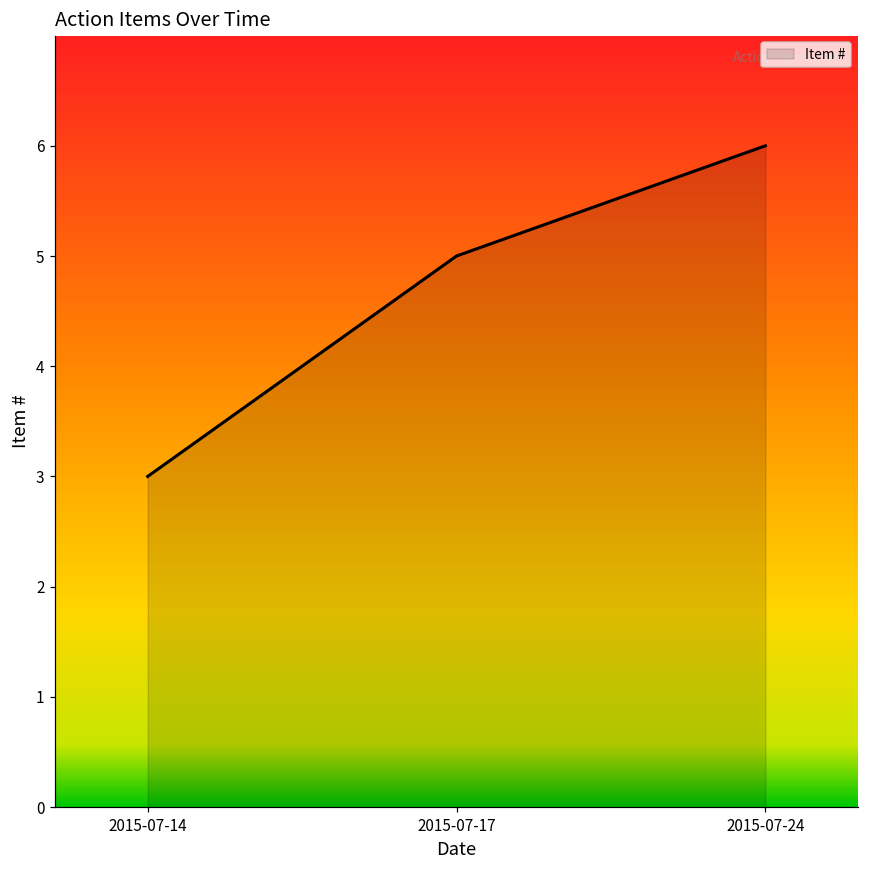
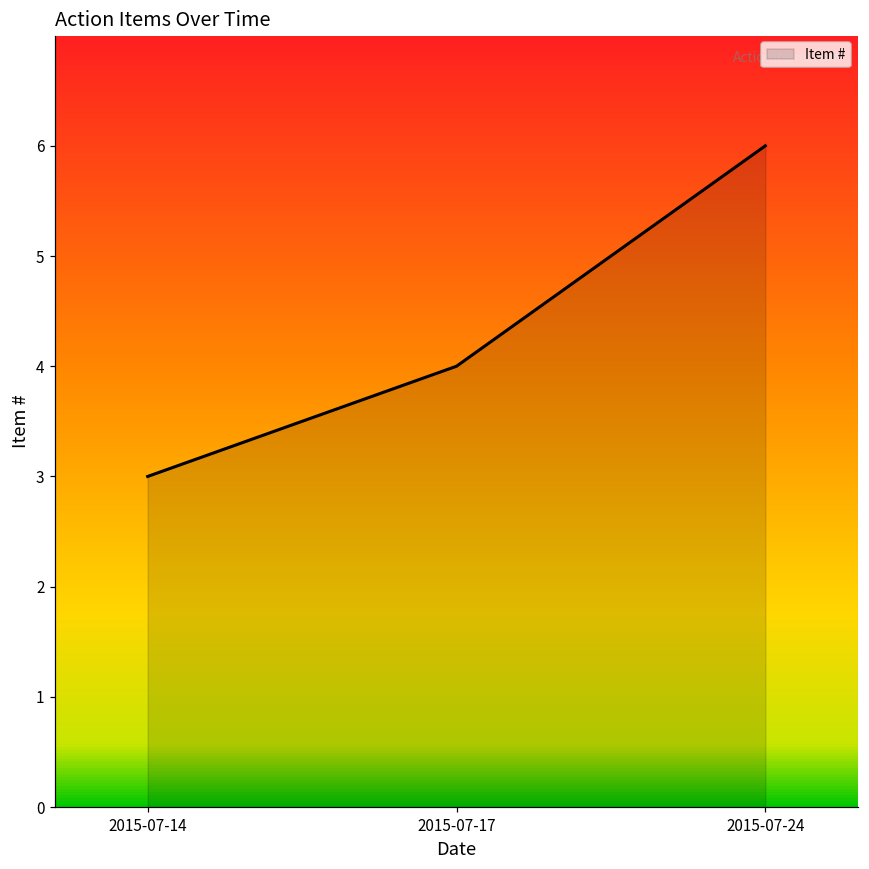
  {
    "2015-07-14": 3,
-   "2015-07-17": 5,
+   "2015-07-17": 4,
    "2015-07-24": 6
  }
